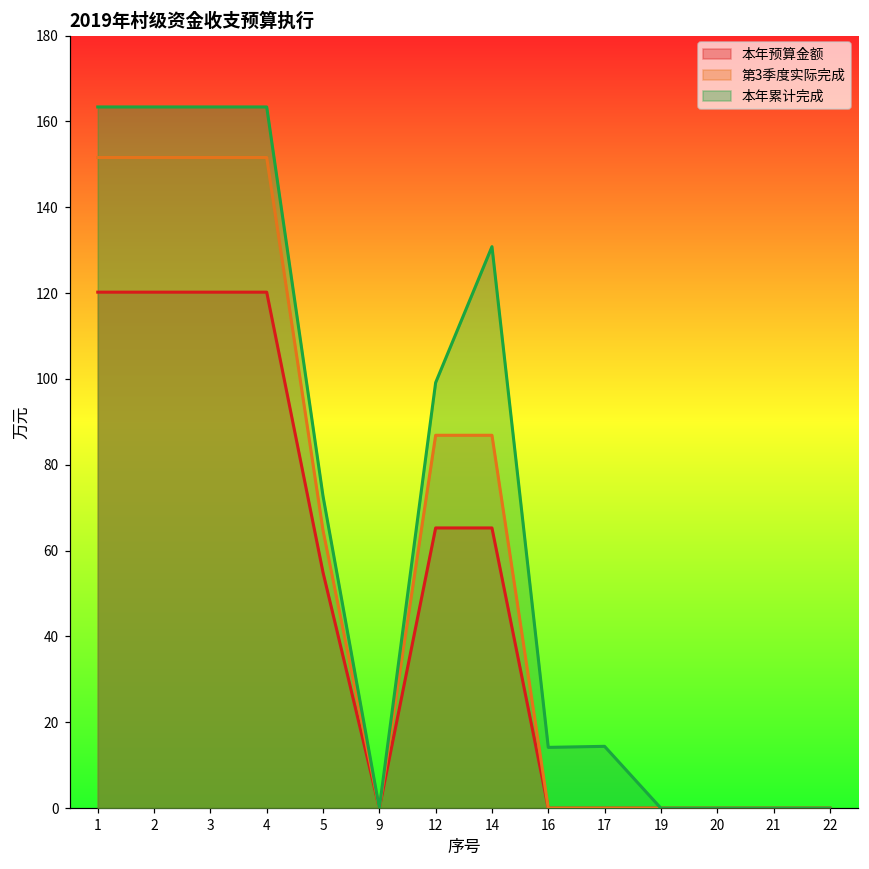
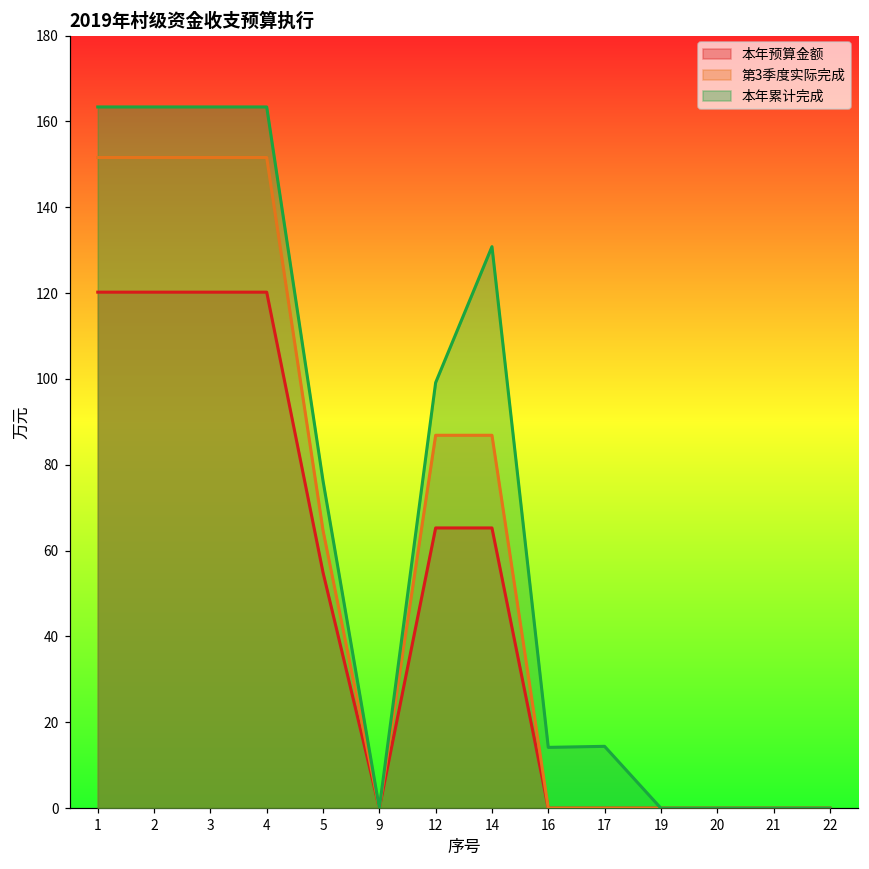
  {
    "本年累计完成": {
      "1": 163,
      "2": 163,
      "3": 163,
      "4": 163,
-     "5": 73,
+     "5": 76,
      "12": 99,
      "14": 131,
      "16": 14,
      "17": 14
    }
  }
